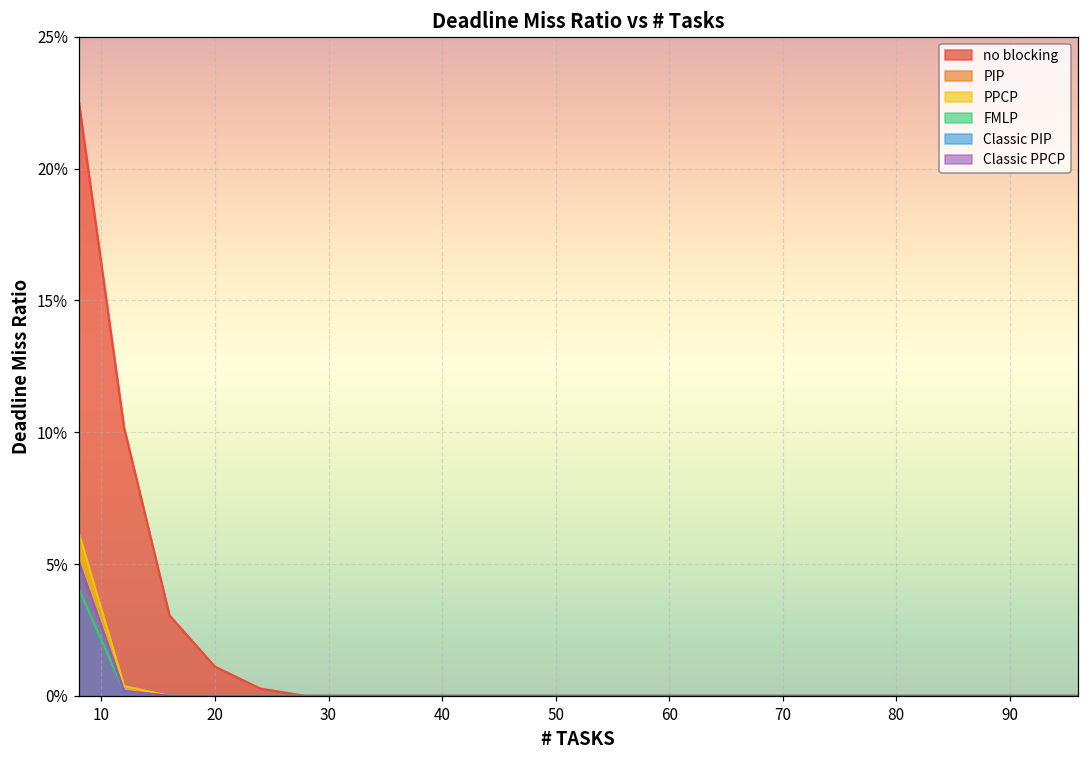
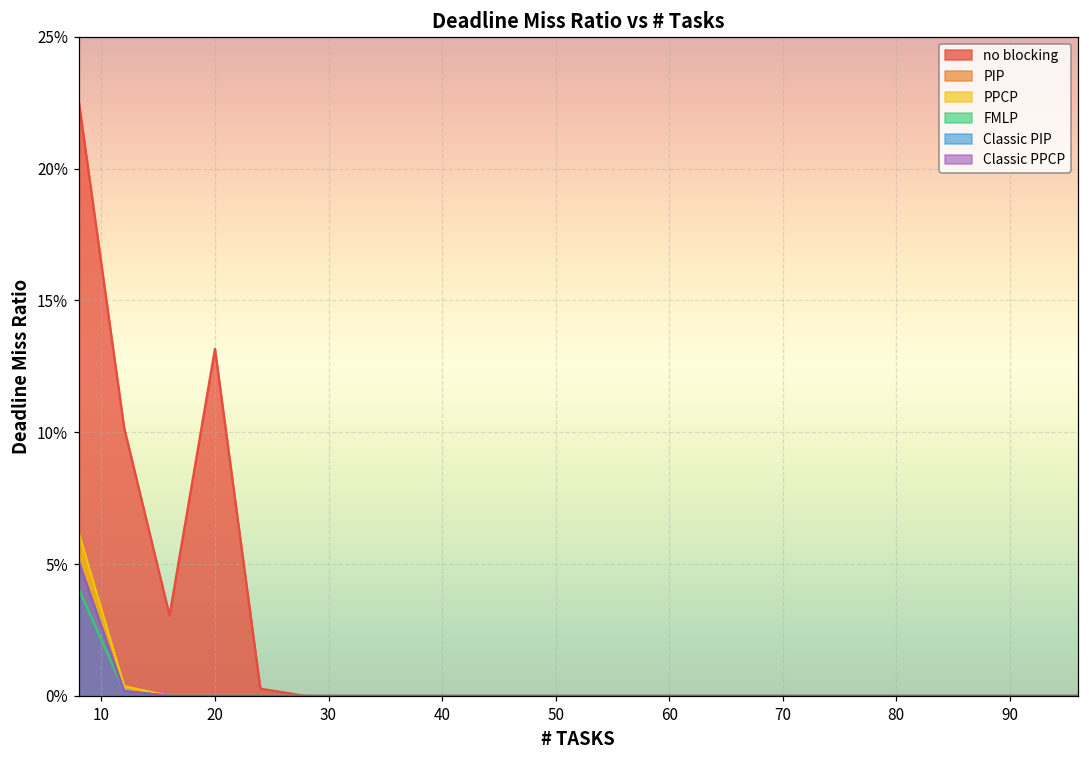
  {
    "no blocking": {
-     "20": "1.1%"
+     "20": "13.2%"
    }
  }
